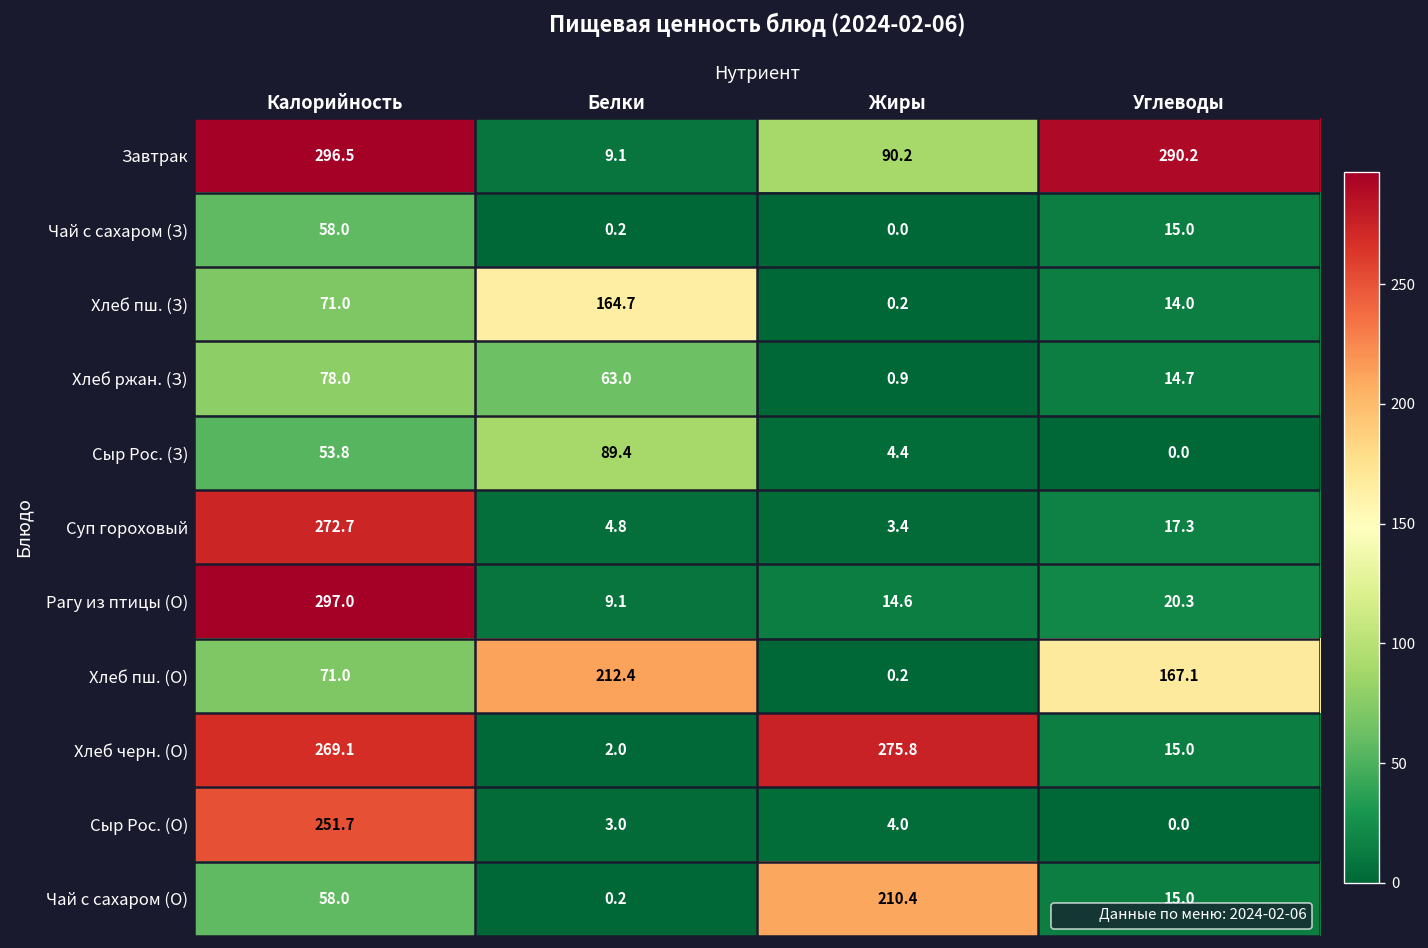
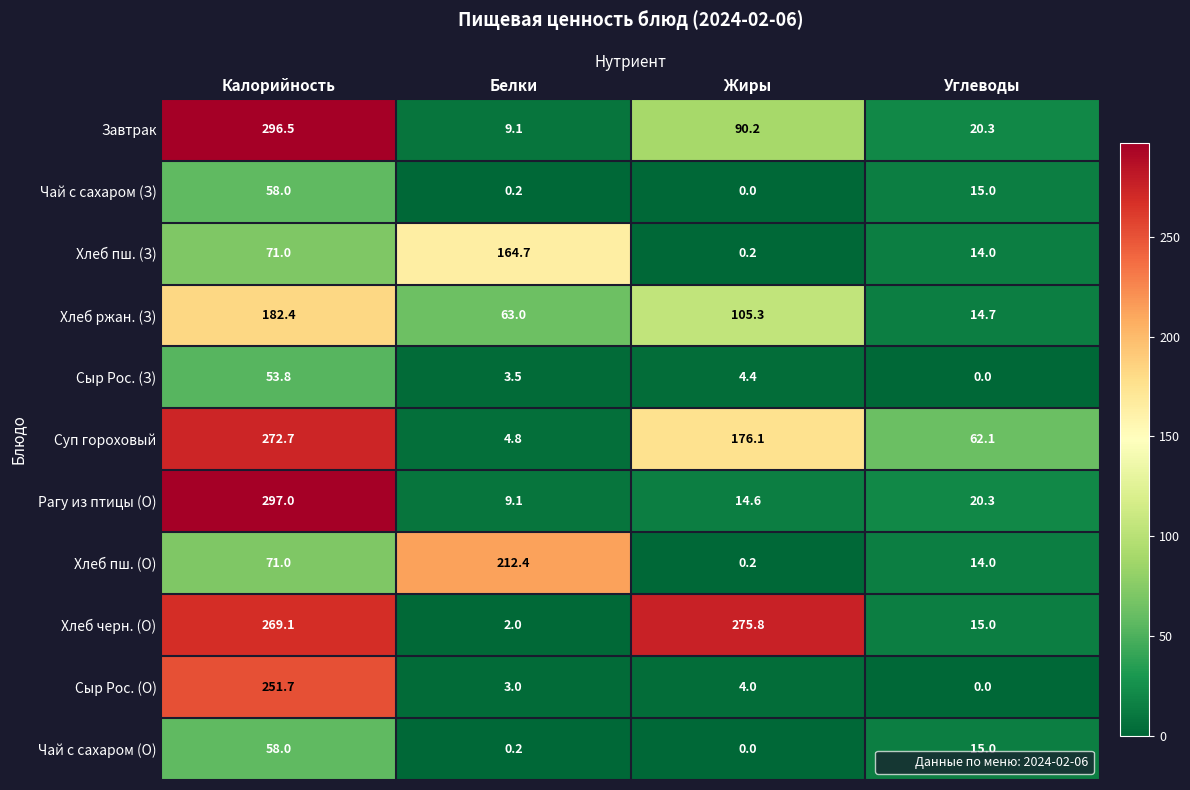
  {
    "Завтрак": {
      "Калорийность": 296.5,
      "Белки": 9.1,
      "Жиры": 90.2,
-     "Углеводы": 290.2
+     "Углеводы": 20.3
    },
    "Чай с сахаром (З)": {
      "Калорийность": 58.0,
      "Белки": 0.2,
      "Жиры": 0.0,
      "Углеводы": 15.0
    },
    "Хлеб пш. (З)": {
      "Калорийность": 71.0,
      "Белки": 164.7,
      "Жиры": 0.2,
      "Углеводы": 14.0
    },
    "Хлеб ржан. (З)": {
-     "Калорийность": 78.0,
+     "Калорийность": 182.4,
      "Белки": 63.0,
-     "Жиры": 0.9,
+     "Жиры": 105.3,
      "Углеводы": 14.7
    },
    "Сыр Рос. (З)": {
      "Калорийность": 53.8,
-     "Белки": 89.4,
+     "Белки": 3.5,
      "Жиры": 4.4,
      "Углеводы": 0.0
    },
    "Суп гороховый": {
      "Калорийность": 272.7,
      "Белки": 4.8,
-     "Жиры": 3.4,
-     "Углеводы": 17.3
+     "Жиры": 176.1,
+     "Углеводы": 62.1
    },
    "Рагу из птицы (О)": {
      "Калорийность": 297.0,
      "Белки": 9.1,
      "Жиры": 14.6,
      "Углеводы": 20.3
    },
    "Хлеб пш. (О)": {
      "Калорийность": 71.0,
      "Белки": 212.4,
      "Жиры": 0.2,
-     "Углеводы": 167.1
+     "Углеводы": 14.0
    },
    "Хлеб черн. (О)": {
      "Калорийность": 269.1,
      "Белки": 2.0,
      "Жиры": 275.8,
      "Углеводы": 15.0
    },
    "Сыр Рос. (О)": {
      "Калорийность": 251.7,
      "Белки": 3.0,
      "Жиры": 4.0,
      "Углеводы": 0.0
    },
    "Чай с сахаром (О)": {
      "Калорийность": 58.0,
      "Белки": 0.2,
-     "Жиры": 210.4
+     "Жиры": 0.0
    }
  }
